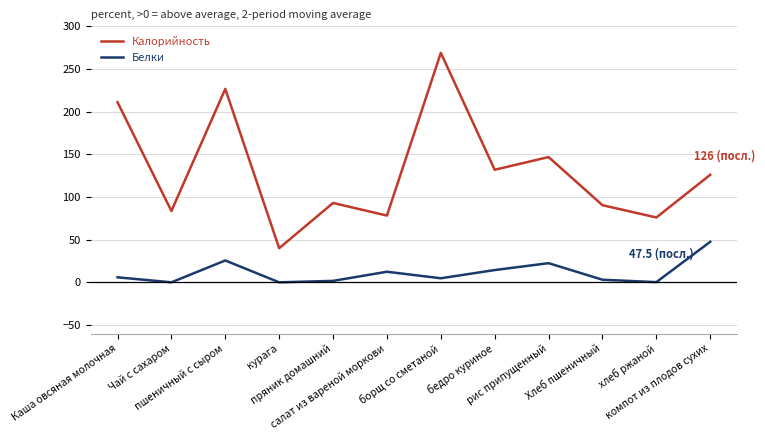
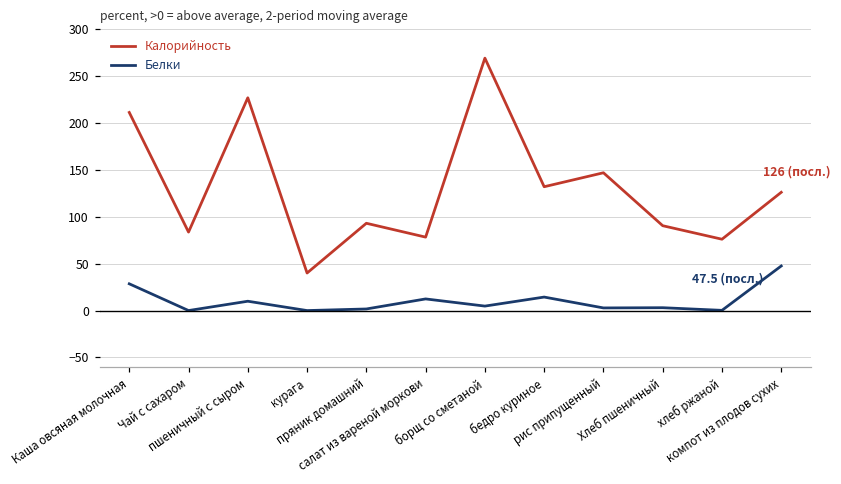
  {
    "Калорийность": {
      "компот из плодов сухих": 126
    },
    "Белки": {
-     "Каша овсяная молочная": 10,
+     "Каша овсяная молочная": 30,
      "Чай с сахаром": 0,
-     "пшеничный с сыром": 30,
+     "пшеничный с сыром": 10,
      "курага": 0,
      "пряник домашний": 0,
      "салат из вареной моркови": 10,
      "борщ со сметаной": 0,
      "бедро куриное": 10,
-     "рис припущенный": 20,
+     "рис припущенный": 0,
      "Хлеб пшеничный": 0,
      "хлеб ржаной": 0
    }
  }
